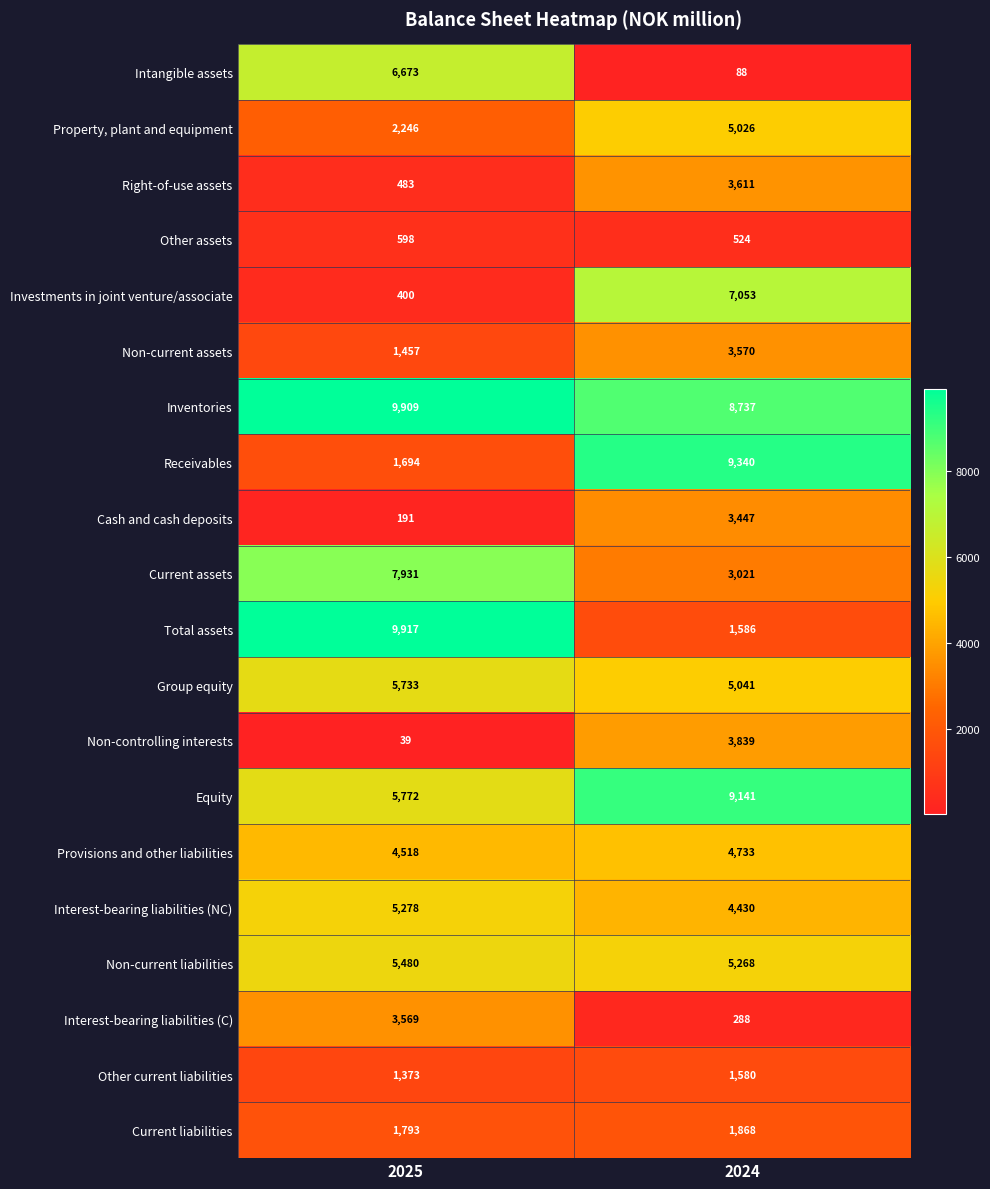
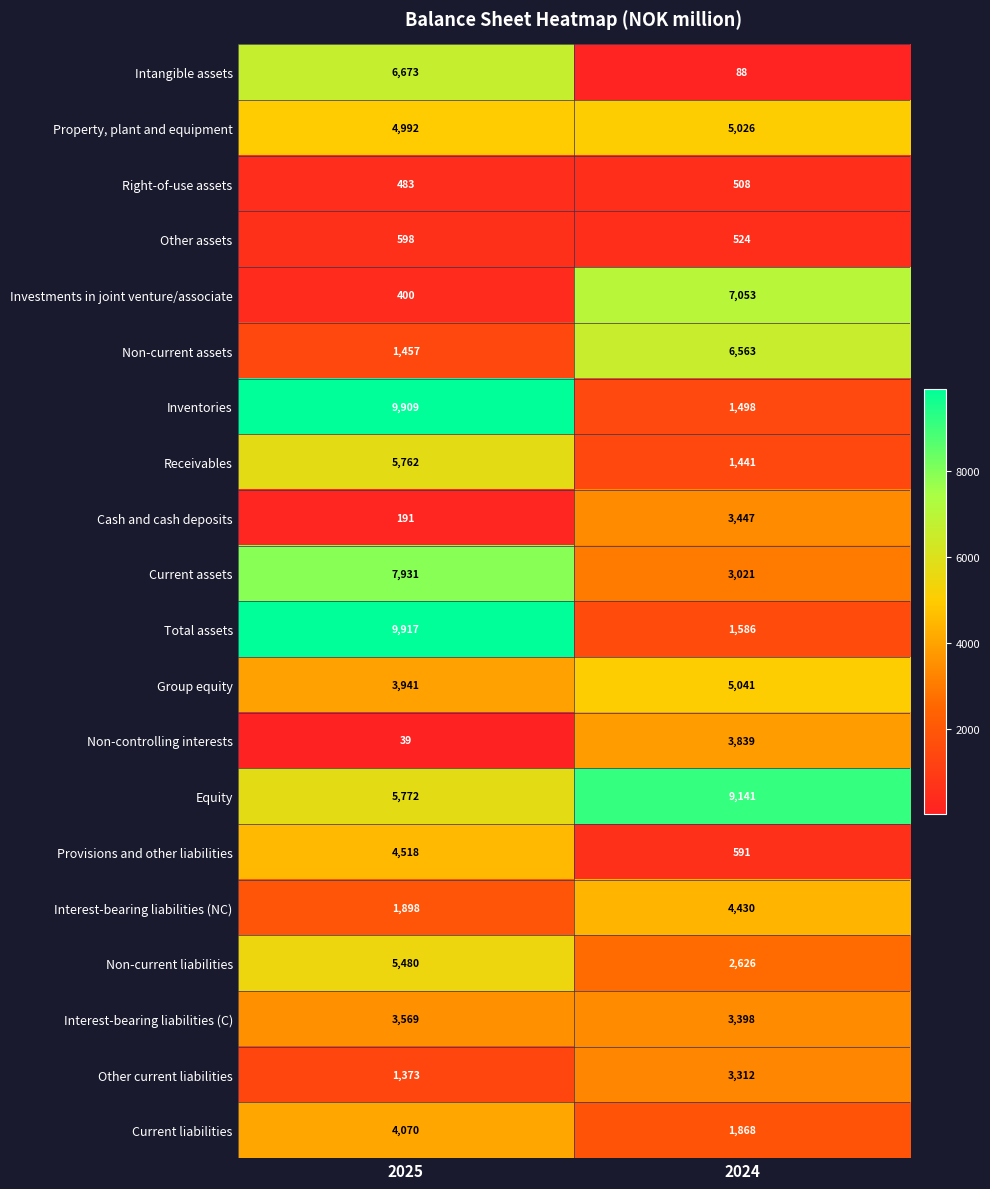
  {
    "Intangible assets": {
      "2025": "6,673",
      "2024": "88"
    },
    "Property, plant and equipment": {
-     "2025": "2,246",
+     "2025": "4,992",
      "2024": "5,026"
    },
    "Right-of-use assets": {
      "2025": "483",
-     "2024": "3,611"
+     "2024": "508"
    },
    "Other assets": {
      "2025": "598",
      "2024": "524"
    },
    "Investments in joint venture/associate": {
      "2025": "400",
      "2024": "7,053"
    },
    "Non-current assets": {
      "2025": "1,457",
-     "2024": "3,570"
+     "2024": "6,563"
    },
    "Inventories": {
      "2025": "9,909",
-     "2024": "8,737"
+     "2024": "1,498"
    },
    "Receivables": {
-     "2025": "1,694",
-     "2024": "9,340"
+     "2025": "5,762",
+     "2024": "1,441"
    },
    "Cash and cash deposits": {
      "2025": "191",
      "2024": "3,447"
    },
    "Current assets": {
      "2025": "7,931",
      "2024": "3,021"
    },
    "Total assets": {
      "2025": "9,917",
      "2024": "1,586"
    },
    "Group equity": {
-     "2025": "5,733",
+     "2025": "3,941",
      "2024": "5,041"
    },
    "Non-controlling interests": {
      "2025": "39",
      "2024": "3,839"
    },
    "Equity": {
      "2025": "5,772",
      "2024": "9,141"
    },
    "Provisions and other liabilities": {
      "2025": "4,518",
-     "2024": "4,733"
+     "2024": "591"
    },
    "Interest-bearing liabilities (NC)": {
-     "2025": "5,278",
+     "2025": "1,898",
      "2024": "4,430"
    },
    "Non-current liabilities": {
      "2025": "5,480",
-     "2024": "5,268"
+     "2024": "2,626"
    },
    "Interest-bearing liabilities (C)": {
      "2025": "3,569",
-     "2024": "288"
+     "2024": "3,398"
    },
    "Other current liabilities": {
      "2025": "1,373",
-     "2024": "1,580"
+     "2024": "3,312"
    },
    "Current liabilities": {
-     "2025": "1,793",
+     "2025": "4,070",
      "2024": "1,868"
    }
  }
